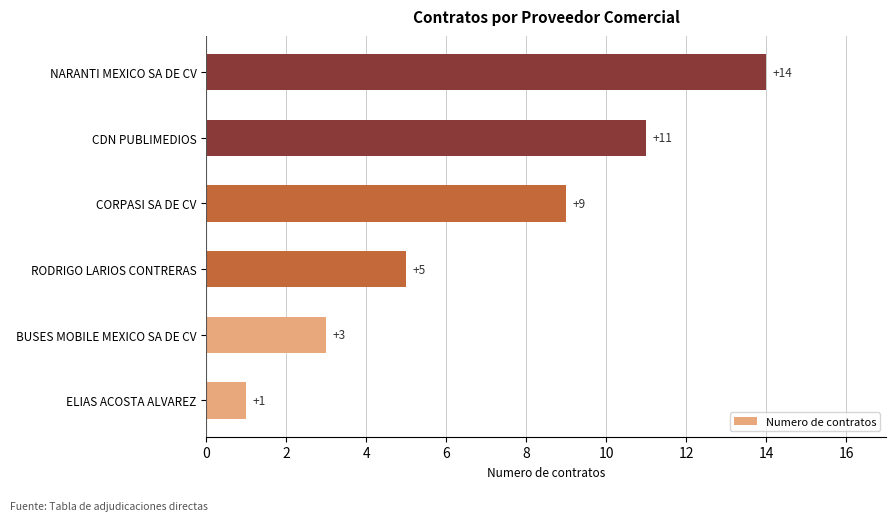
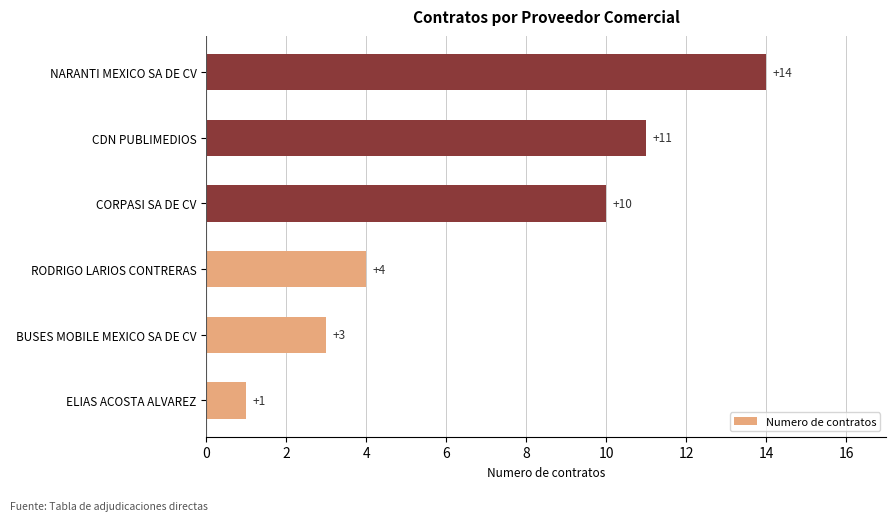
  {
    "NARANTI MEXICO SA DE CV": "+14",
    "CDN PUBLIMEDIOS": "+11",
-   "CORPASI SA DE CV": "+9",
-   "RODRIGO LARIOS CONTRERAS": "+5",
+   "CORPASI SA DE CV": "+10",
+   "RODRIGO LARIOS CONTRERAS": "+4",
    "BUSES MOBILE MEXICO SA DE CV": "+3",
    "ELIAS ACOSTA ALVAREZ": "+1"
  }
